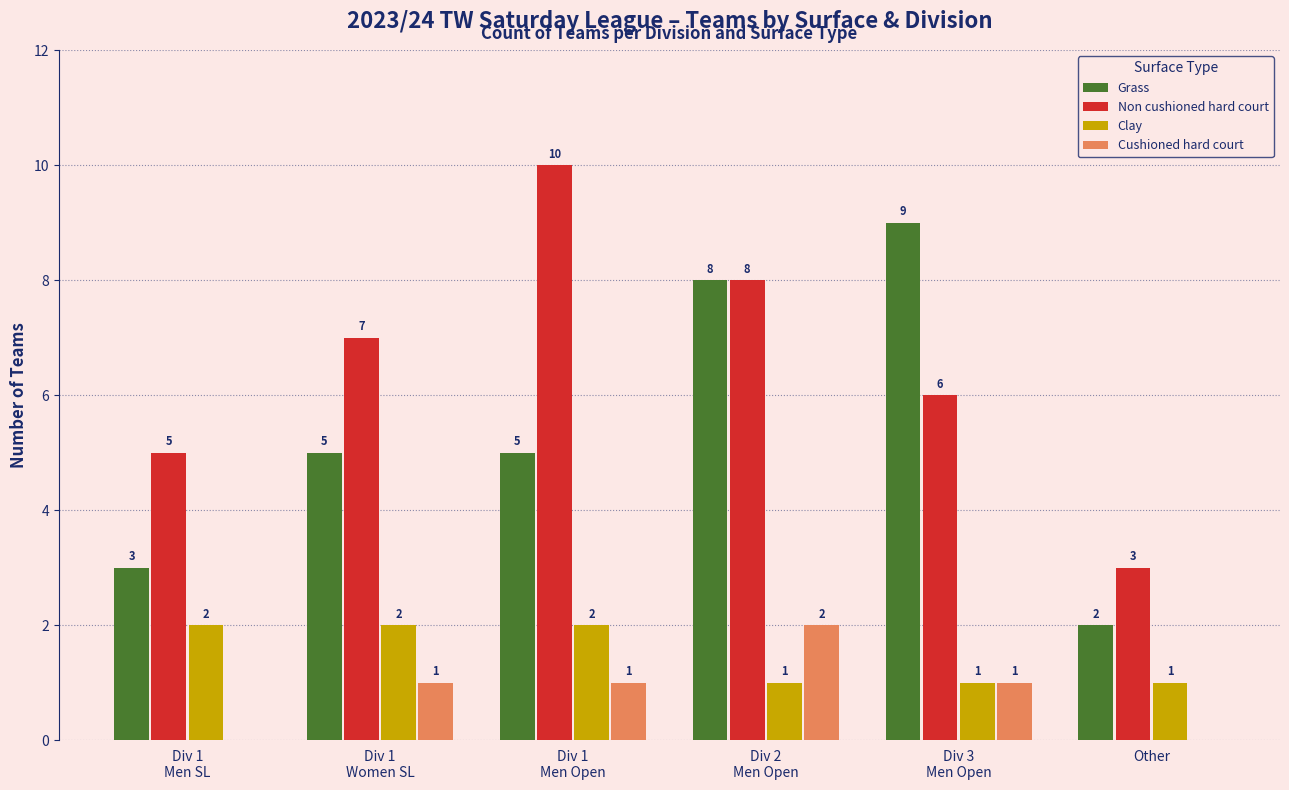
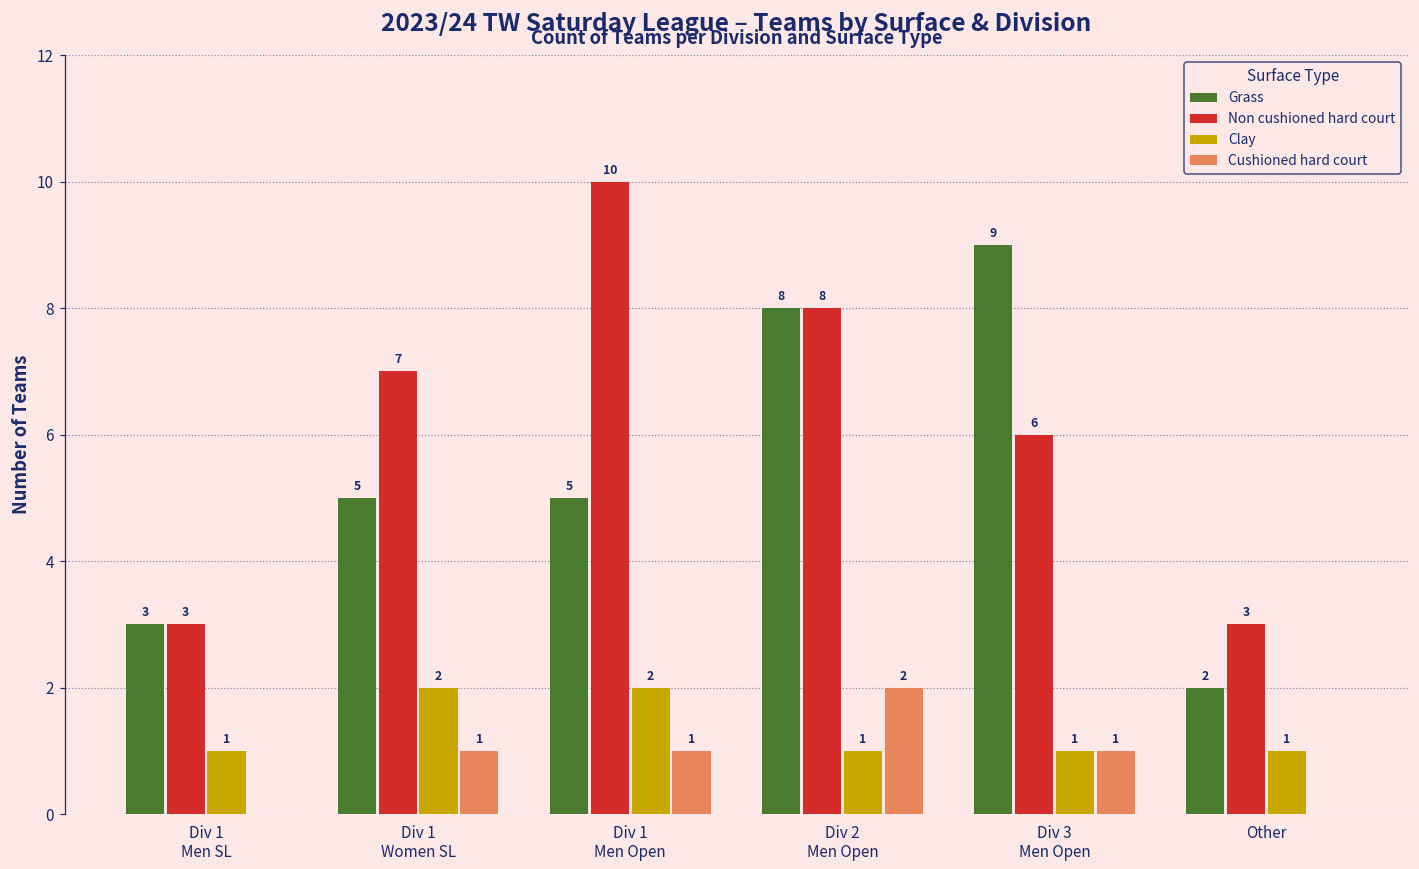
  {
    "Grass": {
      "Div 1 Men SL": 3,
      "Div 1 Women SL": 5,
      "Div 1 Men Open": 5,
      "Div 2 Men Open": 8,
      "Div 3 Men Open": 9,
      "Other": 2
    },
    "Non cushioned hard court": {
-     "Div 1 Men SL": 5,
+     "Div 1 Men SL": 3,
      "Div 1 Women SL": 7,
      "Div 1 Men Open": 10,
      "Div 2 Men Open": 8,
      "Div 3 Men Open": 6,
      "Other": 3
    },
    "Clay": {
-     "Div 1 Men SL": 2,
+     "Div 1 Men SL": 1,
      "Div 1 Women SL": 2,
      "Div 1 Men Open": 2,
      "Div 2 Men Open": 1,
      "Div 3 Men Open": 1,
      "Other": 1
    },
    "Cushioned hard court": {
      "Div 1 Women SL": 1,
      "Div 1 Men Open": 1,
      "Div 2 Men Open": 2,
      "Div 3 Men Open": 1
    }
  }
